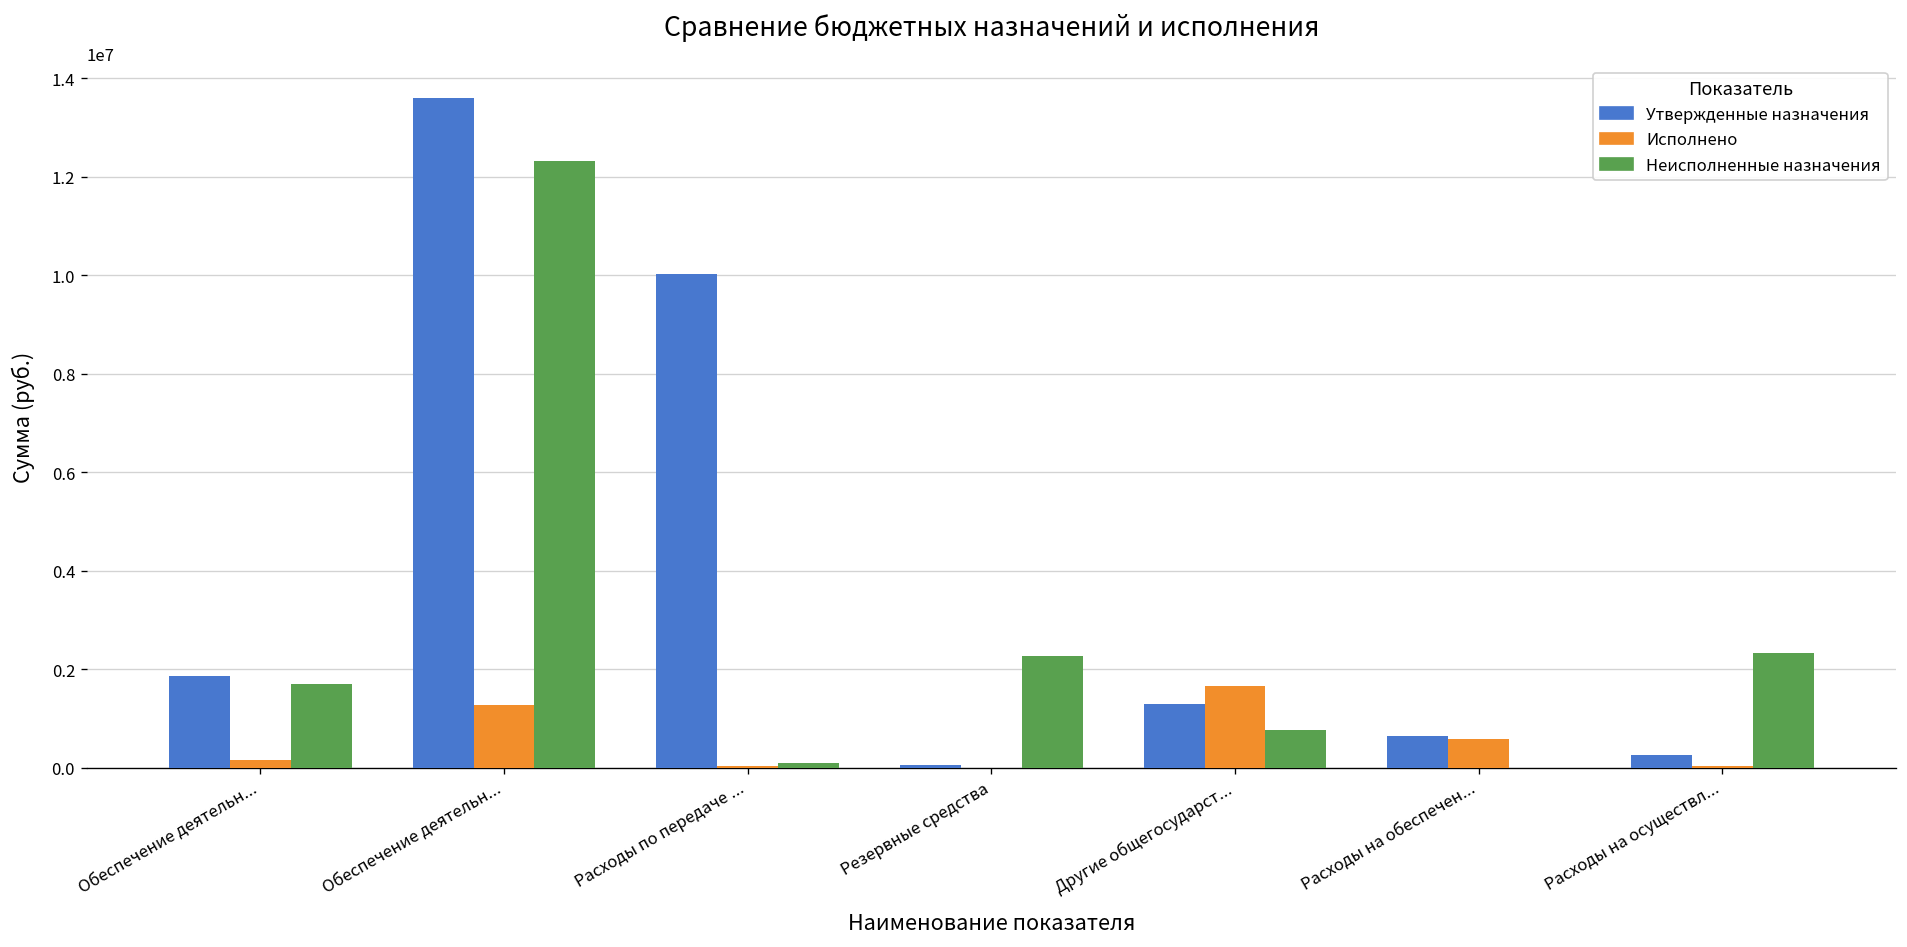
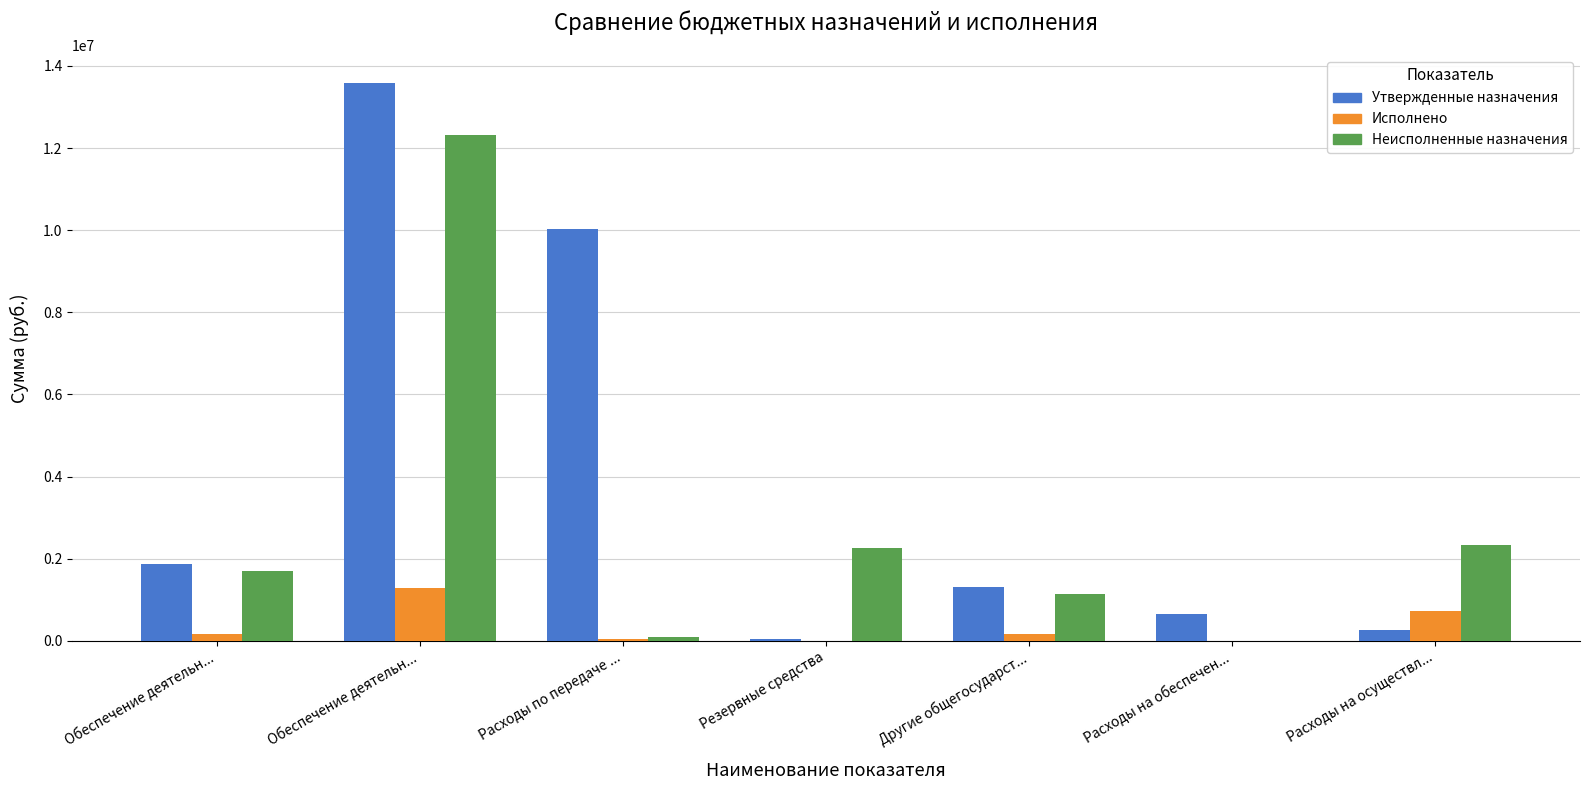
  {
    "Утвержденные назначения": {
      "Расходы по передаче ...": 10000000,
      "Другие общегосударст...": 1300000,
      "Расходы на обеспечен...": 700000,
      "Расходы на осуществл...": 300000
    },
    "Исполнено": {
      "Резервные средства": 0,
-     "Другие общегосударст...": 1700000,
-     "Расходы на обеспечен...": 600000,
-     "Расходы на осуществл...": 0
+     "Другие общегосударст...": 200000,
+     "Расходы на обеспечен...": 0,
+     "Расходы на осуществл...": 700000
    },
    "Неисполненные назначения": {
      "Расходы по передаче ...": 100000,
      "Резервные средства": 2300000,
-     "Другие общегосударст...": 800000,
+     "Другие общегосударст...": 1100000,
      "Расходы на осуществл...": 2300000
    }
  }
